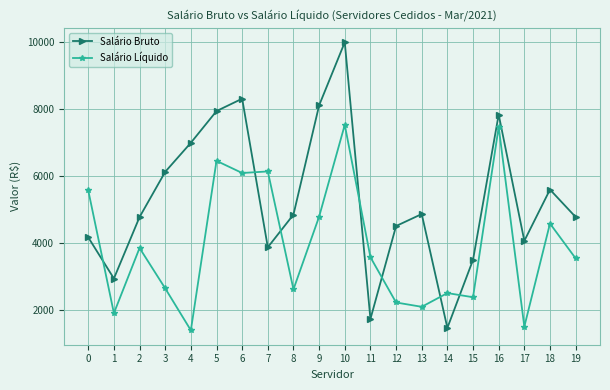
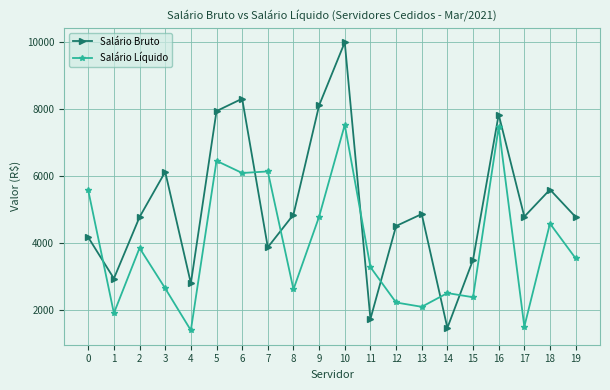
  {
    "Salário Bruto": {
      "0": 4200,
      "1": 2900,
      "2": 4800,
      "3": 6100,
-     "4": 7000,
+     "4": 2800,
      "5": 7900,
      "6": 8300,
      "7": 3900,
      "8": 4900,
      "9": 8100,
      "10": 10000,
      "11": 1700,
      "12": 4500,
      "13": 4900,
      "14": 1500,
      "15": 3500,
      "16": 7800,
-     "17": 4100,
+     "17": 4800,
      "18": 5600,
      "19": 4800
    },
    "Salário Líquido": {
      "0": 5600,
      "1": 1900,
      "2": 3900,
      "3": 2600,
      "4": 1400,
      "5": 6500,
      "6": 6100,
      "7": 6100,
      "8": 2600,
      "9": 4800,
      "10": 7500,
-     "11": 3600,
+     "11": 3300,
      "12": 2200,
      "13": 2100,
      "14": 2500,
      "15": 2400,
      "16": 7500,
      "17": 1500,
      "18": 4600,
      "19": 3500
    }
  }
